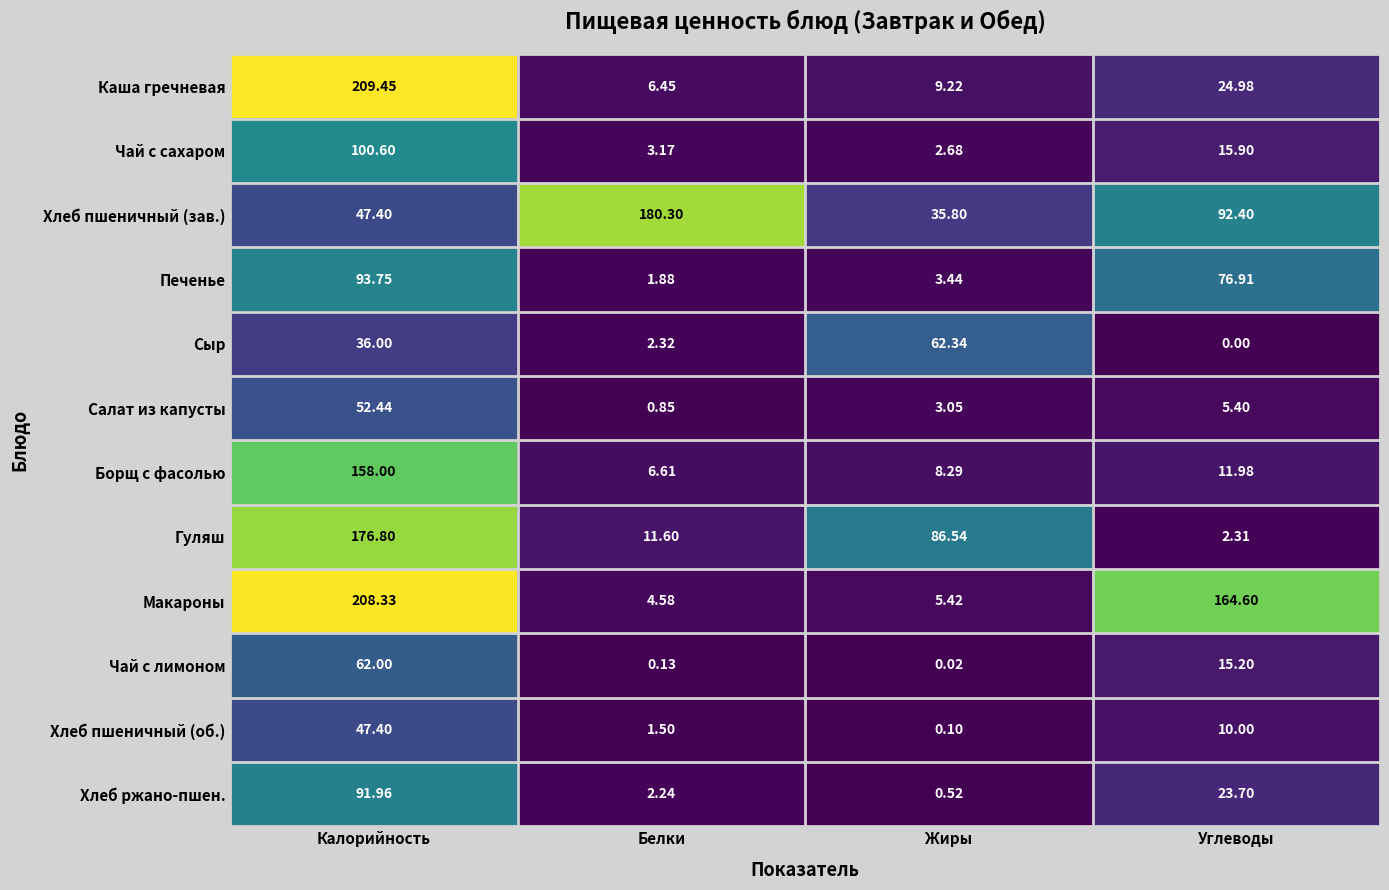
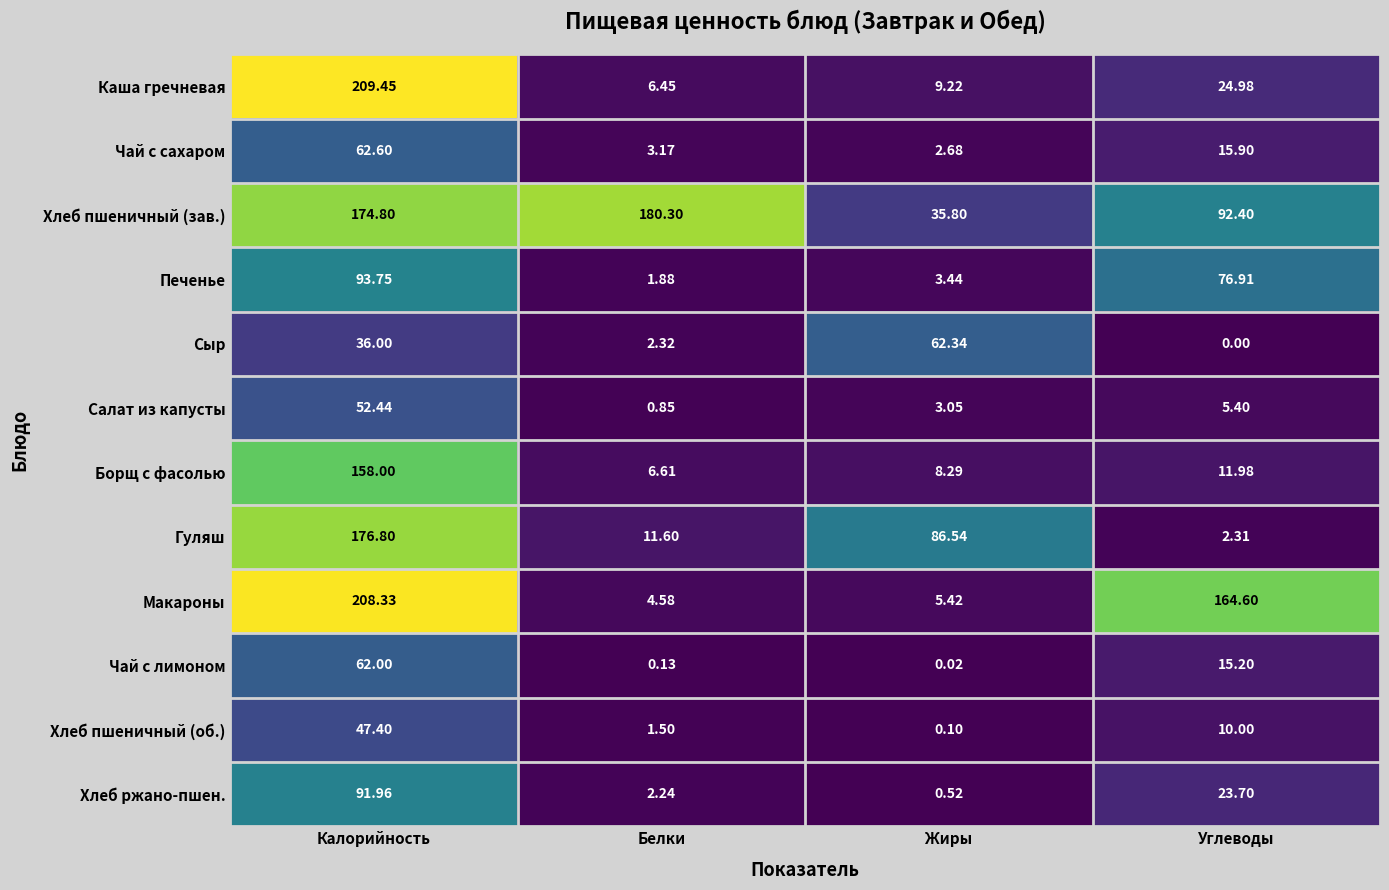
  {
    "Каша гречневая": {
      "Калорийность": 209.45,
      "Белки": 6.45,
      "Жиры": 9.22,
      "Углеводы": 24.98
    },
    "Чай с сахаром": {
-     "Калорийность": 100.60,
+     "Калорийность": 62.60,
      "Белки": 3.17,
      "Жиры": 2.68,
      "Углеводы": 15.90
    },
    "Хлеб пшеничный (зав.)": {
-     "Калорийность": 47.40,
+     "Калорийность": 174.80,
      "Белки": 180.30,
      "Жиры": 35.80,
      "Углеводы": 92.40
    },
    "Печенье": {
      "Калорийность": 93.75,
      "Белки": 1.88,
      "Жиры": 3.44,
      "Углеводы": 76.91
    },
    "Сыр": {
      "Калорийность": 36.00,
      "Белки": 2.32,
      "Жиры": 62.34,
      "Углеводы": 0.00
    },
    "Салат из капусты": {
      "Калорийность": 52.44,
      "Белки": 0.85,
      "Жиры": 3.05,
      "Углеводы": 5.40
    },
    "Борщ с фасолью": {
      "Калорийность": 158.00,
      "Белки": 6.61,
      "Жиры": 8.29,
      "Углеводы": 11.98
    },
    "Гуляш": {
      "Калорийность": 176.80,
      "Белки": 11.60,
      "Жиры": 86.54,
      "Углеводы": 2.31
    },
    "Макароны": {
      "Калорийность": 208.33,
      "Белки": 4.58,
      "Жиры": 5.42,
      "Углеводы": 164.60
    },
    "Чай с лимоном": {
      "Калорийность": 62.00,
      "Белки": 0.13,
      "Жиры": 0.02,
      "Углеводы": 15.20
    },
    "Хлеб пшеничный (об.)": {
      "Калорийность": 47.40,
      "Белки": 1.50,
      "Жиры": 0.10,
      "Углеводы": 10.00
    },
    "Хлеб ржано-пшен.": {
      "Калорийность": 91.96,
      "Белки": 2.24,
      "Жиры": 0.52,
      "Углеводы": 23.70
    }
  }
